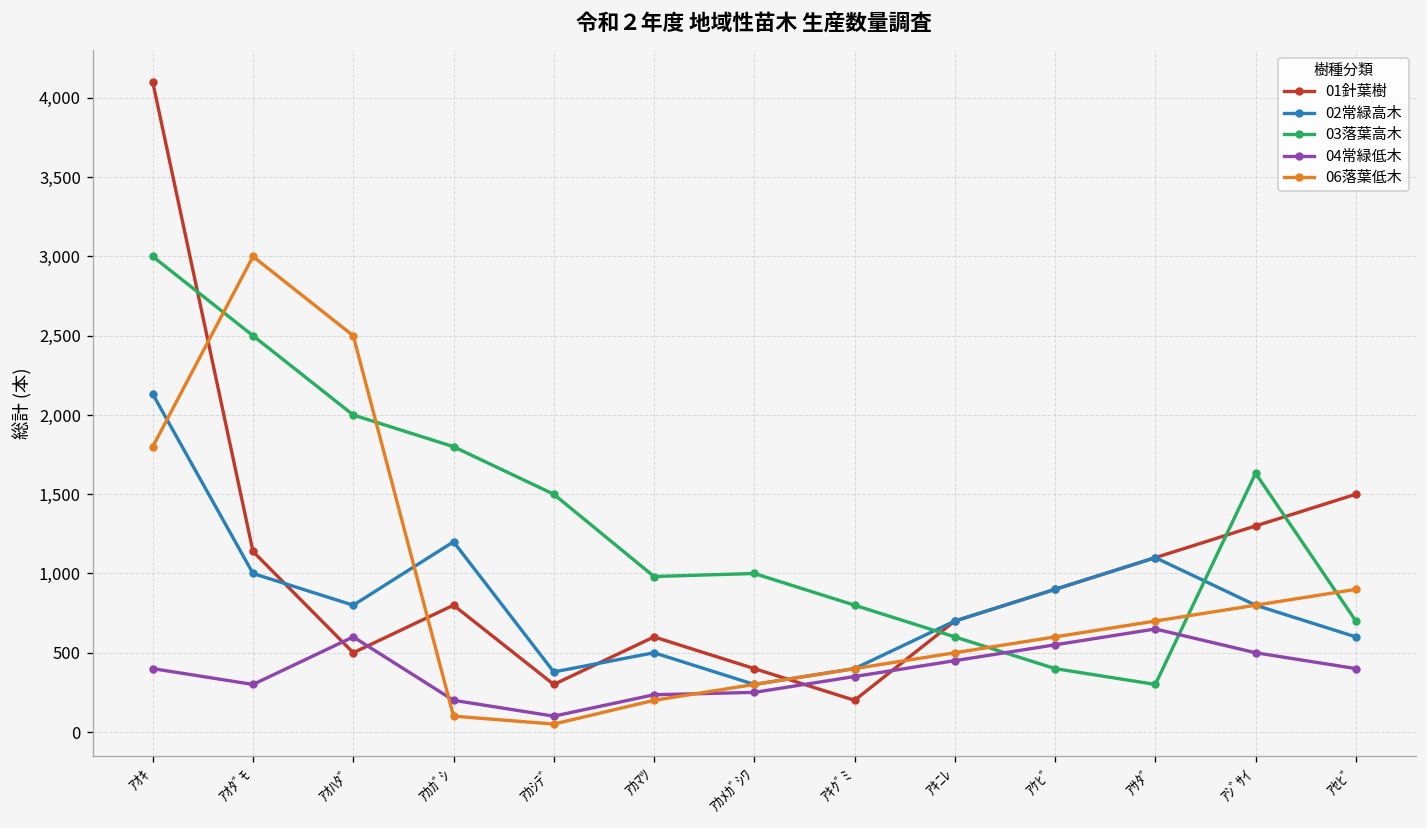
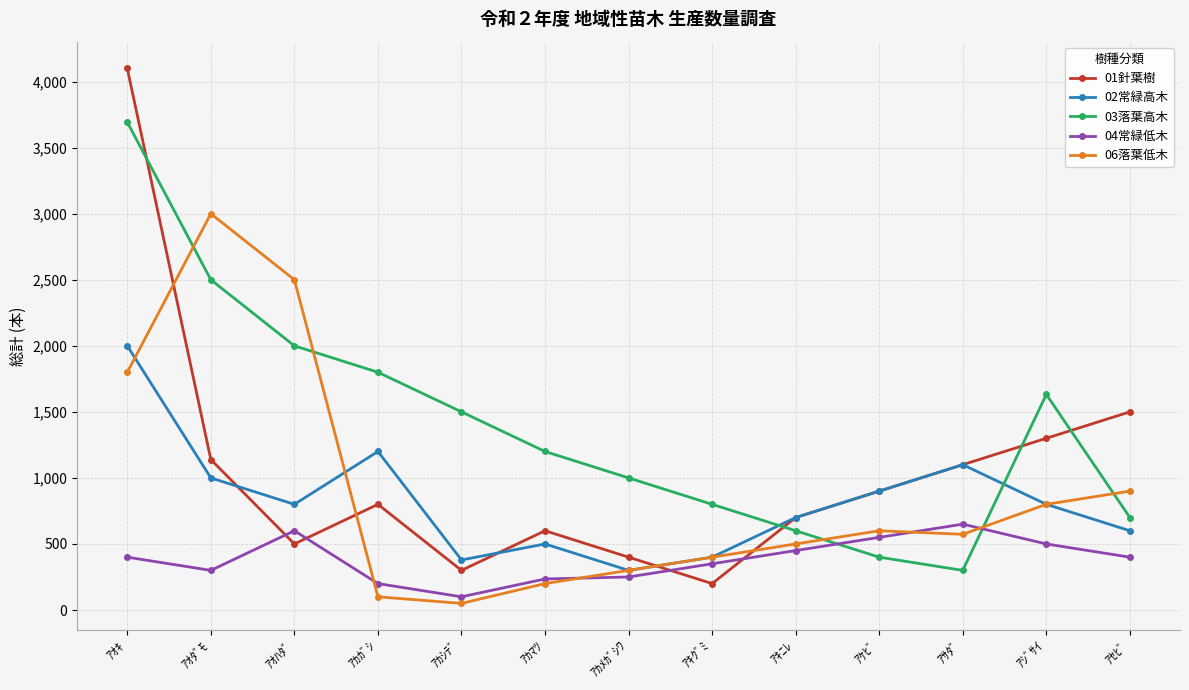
  {
    "01針葉樹": {
      "ｱｵｷ": "4,100",
      "ｱｵﾀﾞﾓ": "1,140",
      "ｱｵﾊﾀﾞ": "500",
      "ｱｶｶﾞｼ": "800",
      "ｱｶｼﾃﾞ": "300",
      "ｱｶﾏﾂ": "600",
      "ｱｶﾒｶﾞｼﾜ": "400",
      "ｱｷｸﾞﾐ": "200",
      "ｱｼﾞｻｲ": "1,300",
      "ｱｾﾋﾞ": "1,500"
    },
    "02常緑高木": {
-     "ｱｵｷ": "2,130",
+     "ｱｵｷ": "2,000",
      "ｱｵﾀﾞﾓ": "1,000",
      "ｱｵﾊﾀﾞ": "800",
      "ｱｶｶﾞｼ": "1,200",
      "ｱｶｼﾃﾞ": "380",
      "ｱｶﾏﾂ": "500",
      "ｱｾﾋﾞ": "600"
    },
    "03落葉高木": {
-     "ｱｵｷ": "3,000",
+     "ｱｵｷ": "3,690",
      "ｱｵﾀﾞﾓ": "2,500",
      "ｱｵﾊﾀﾞ": "2,000",
      "ｱｶｶﾞｼ": "1,800",
      "ｱｶｼﾃﾞ": "1,500",
-     "ｱｶﾏﾂ": "980",
+     "ｱｶﾏﾂ": "1,200",
      "ｱｶﾒｶﾞｼﾜ": "1,000",
      "ｱｷｸﾞﾐ": "800",
      "ｱｷﾆﾚ": "600",
      "ｱｹﾋﾞ": "400",
      "ｱｻﾀﾞ": "300",
      "ｱｼﾞｻｲ": "1,630",
      "ｱｾﾋﾞ": "700"
    },
    "04常緑低木": {
      "ｱｵｷ": "400",
      "ｱｵﾀﾞﾓ": "300",
      "ｱｵﾊﾀﾞ": "600",
      "ｱｶｶﾞｼ": "200",
      "ｱｶｼﾃﾞ": "100",
      "ｱｶﾏﾂ": "240",
      "ｱｶﾒｶﾞｼﾜ": "250",
      "ｱｷｸﾞﾐ": "350",
      "ｱｷﾆﾚ": "450",
      "ｱｹﾋﾞ": "550",
      "ｱｻﾀﾞ": "650",
      "ｱｼﾞｻｲ": "500",
      "ｱｾﾋﾞ": "400"
    },
    "06落葉低木": {
      "ｱｵｷ": "1,800",
      "ｱｵﾀﾞﾓ": "3,000",
      "ｱｵﾊﾀﾞ": "2,500",
      "ｱｶｶﾞｼ": "100",
      "ｱｶｼﾃﾞ": "50",
      "ｱｶﾏﾂ": "200",
      "ｱｷﾆﾚ": "500",
      "ｱｹﾋﾞ": "600",
-     "ｱｻﾀﾞ": "700",
+     "ｱｻﾀﾞ": "570",
      "ｱｾﾋﾞ": "900"
    }
  }
